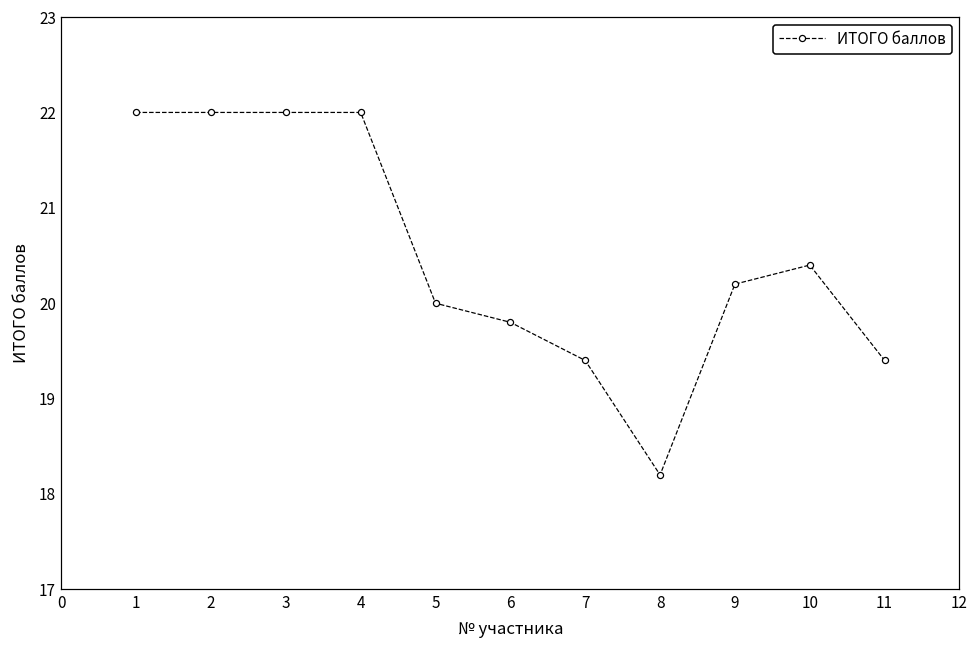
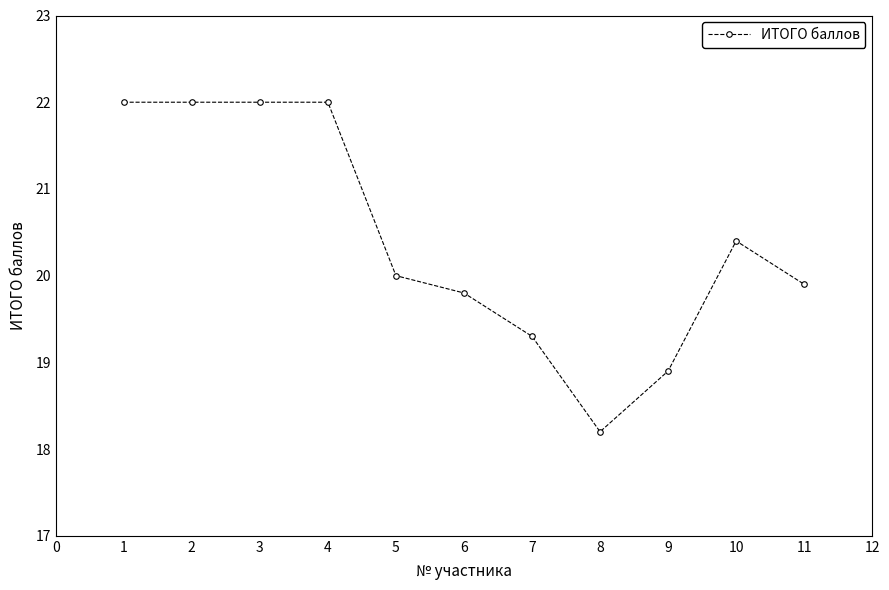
  {
    "1": 22.0,
    "2": 22.0,
    "3": 22.0,
    "4": 22.0,
    "5": 20.0,
    "6": 19.8,
-   "7": 19.4,
+   "7": 19.3,
    "8": 18.2,
-   "9": 20.2,
+   "9": 18.9,
    "10": 20.4,
-   "11": 19.4
+   "11": 19.9
  }
